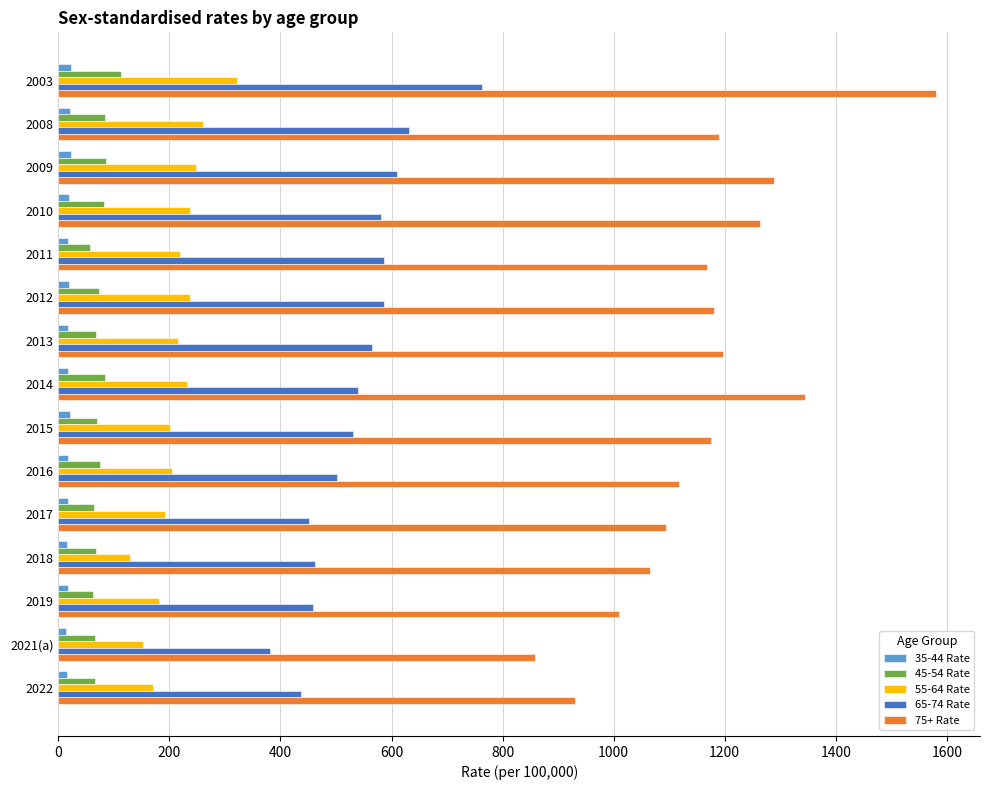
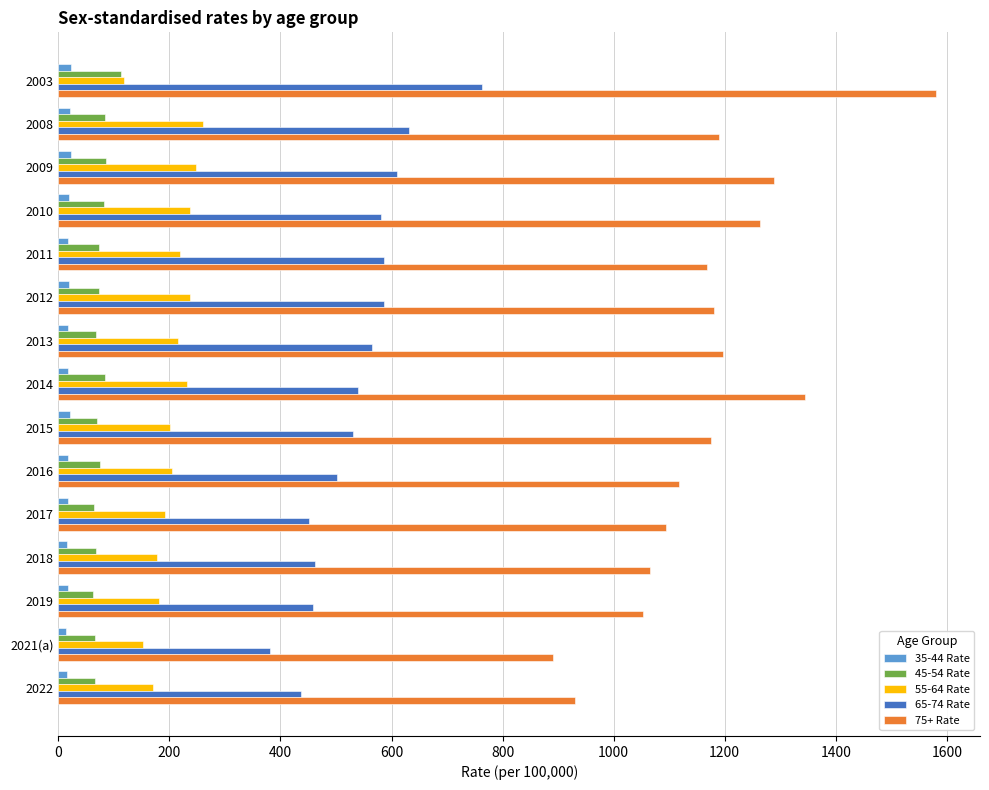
  {
    "45-54 Rate": {
      "2003": 110,
      "2008": 80,
      "2009": 90,
      "2010": 80,
-     "2011": 60,
+     "2011": 70,
      "2012": 70,
      "2013": 70,
      "2014": 80,
      "2015": 70,
      "2016": 80,
      "2017": 60,
      "2018": 70,
      "2019": 60,
      "2021(a)": 70,
      "2022": 70
    },
    "55-64 Rate": {
-     "2003": 320,
+     "2003": 120,
      "2008": 260,
      "2009": 250,
      "2010": 240,
      "2011": 220,
      "2012": 240,
      "2013": 210,
      "2014": 230,
      "2015": 200,
      "2016": 200,
      "2017": 190,
-     "2018": 130,
+     "2018": 180,
      "2019": 180,
      "2021(a)": 150,
      "2022": 170
    },
    "75+ Rate": {
      "2003": 1580,
      "2008": 1190,
      "2009": 1290,
      "2010": 1260,
      "2011": 1170,
      "2012": 1180,
      "2013": 1200,
      "2014": 1350,
      "2015": 1180,
      "2016": 1120,
      "2017": 1090,
      "2018": 1070,
-     "2019": 1010,
-     "2021(a)": 860,
+     "2019": 1050,
+     "2021(a)": 890,
      "2022": 930
    }
  }
